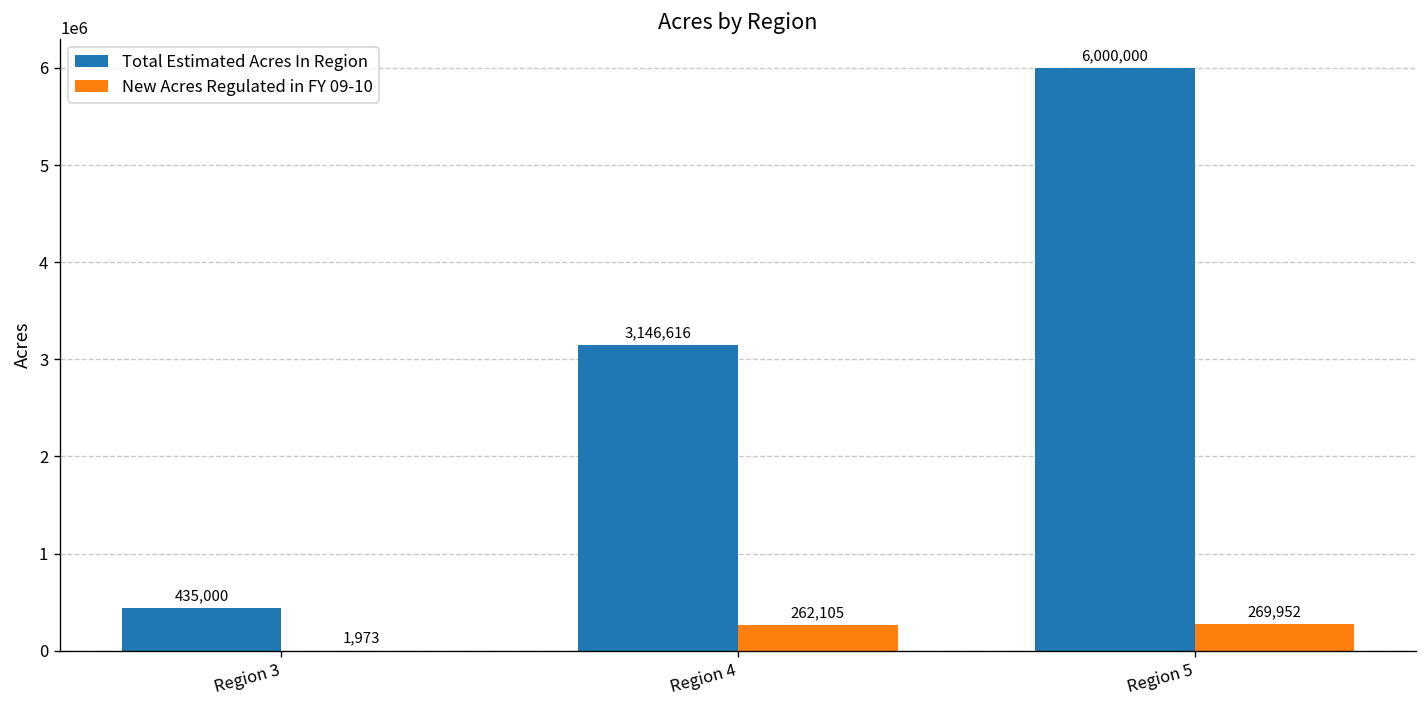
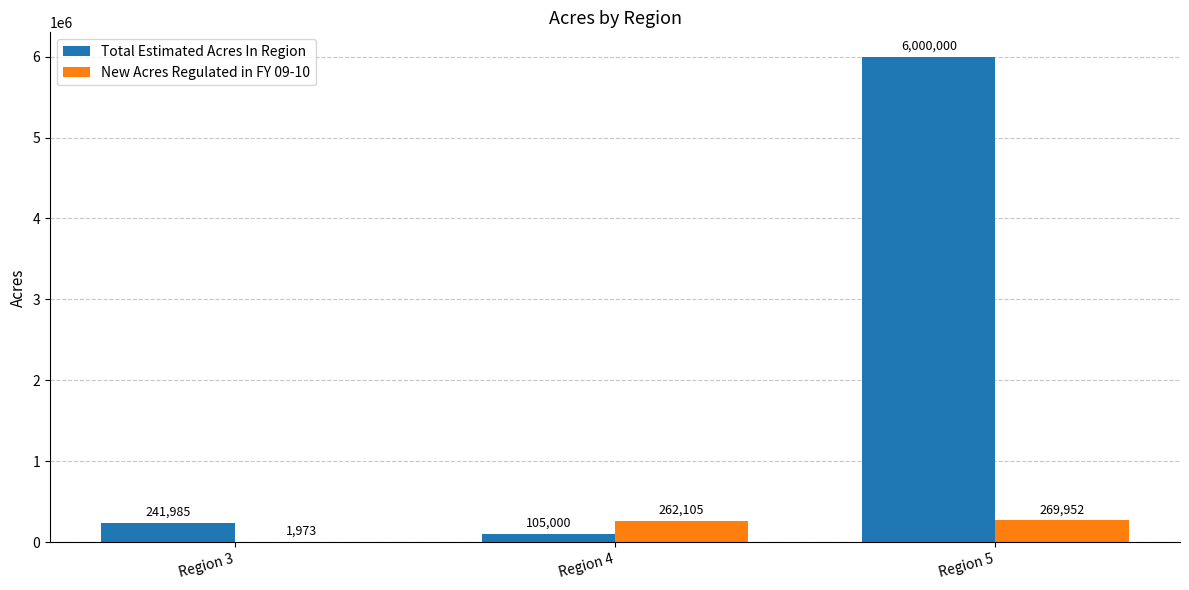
  {
    "Total Estimated Acres In Region": {
-     "Region 3": "435,000",
-     "Region 4": "3,146,616",
+     "Region 3": "241,985",
+     "Region 4": "105,000",
      "Region 5": "6,000,000"
    },
    "New Acres Regulated in FY 09-10": {
      "Region 3": "1,973",
      "Region 4": "262,105",
      "Region 5": "269,952"
    }
  }
